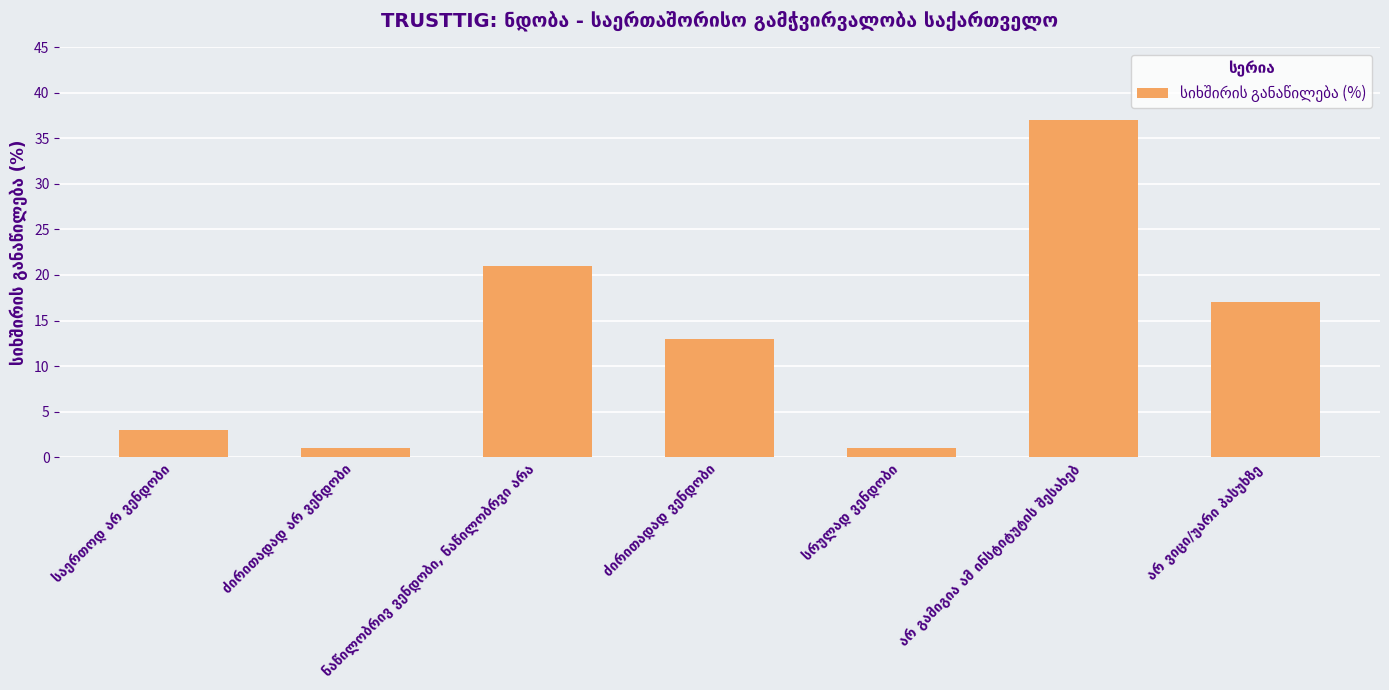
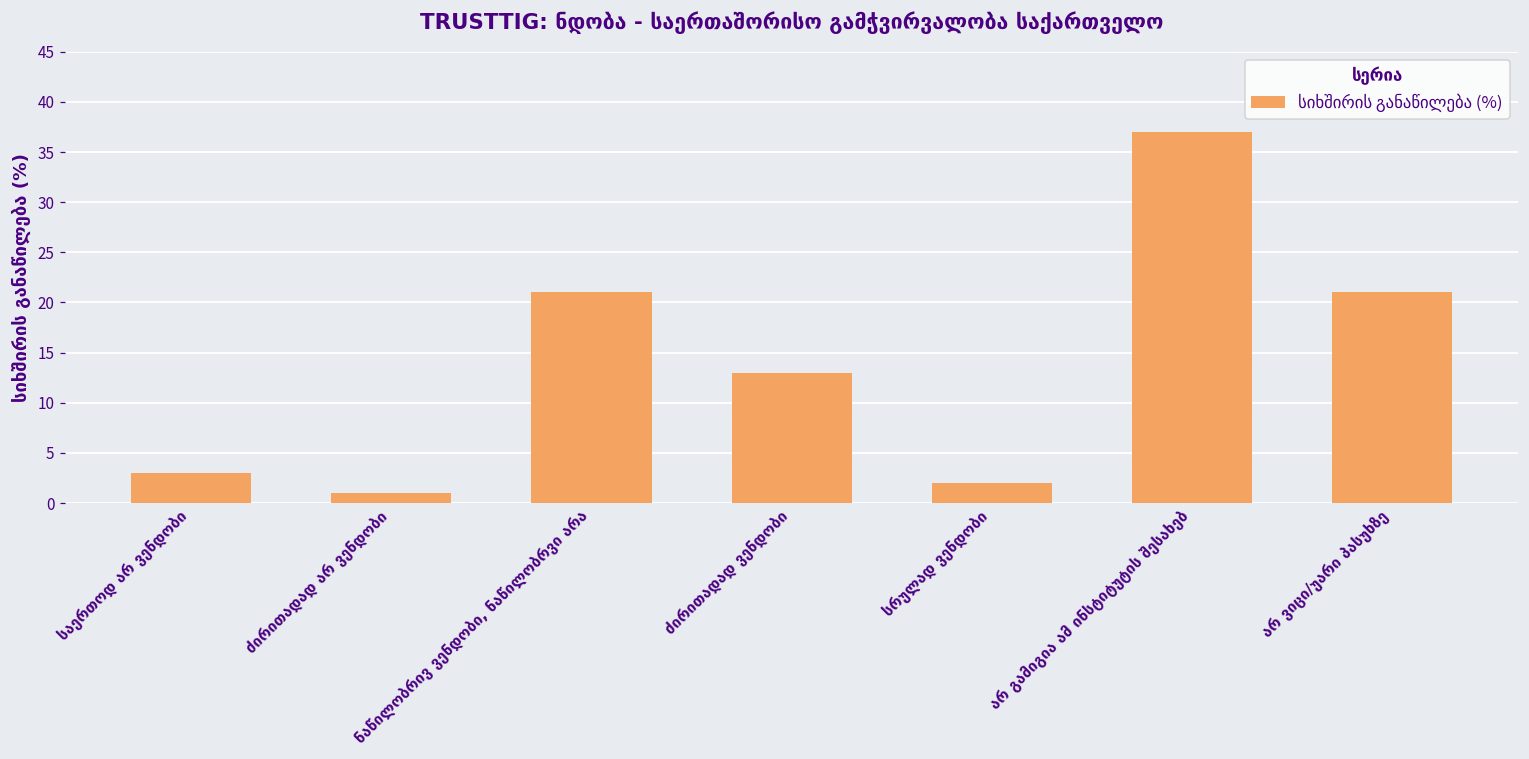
  {
    "საერთოდ არ ვენდობი": 3,
    "ძირითადად არ ვენდობი": 1,
    "ნაწილობრივ ვენდობი, ნაწილობრვი არა": 21,
    "ძირითადად ვენდობი": 13,
-   "სრულად ვენდობი": 1,
+   "სრულად ვენდობი": 2,
    "არ გამიგია ამ ინსტიტუტის შესახებ": 37,
-   "არ ვიცი/უარი პასუხზე": 17
+   "არ ვიცი/უარი პასუხზე": 21
  }
